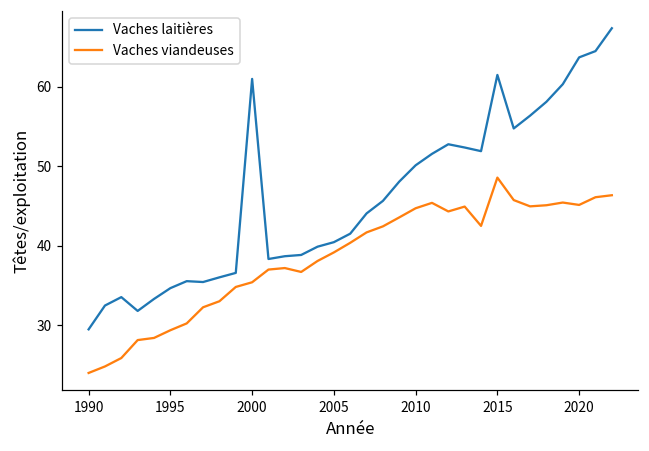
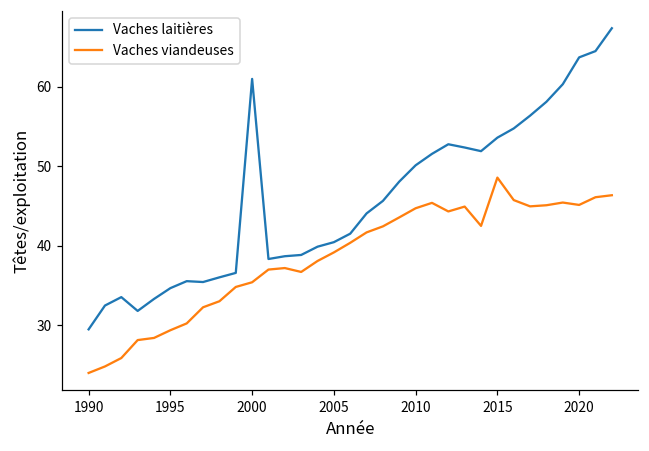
  {
    "Vaches laitières": {
      "1990": 29,
      "1995": 35,
      "2000": 61,
      "2005": 40,
      "2010": 50,
-     "2015": 62,
+     "2015": 54,
      "2020": 64
    },
    "Vaches viandeuses": {
      "1990": 24,
      "1995": 29,
      "2000": 35,
      "2005": 39,
      "2010": 45,
      "2015": 49,
      "2020": 45
    }
  }
